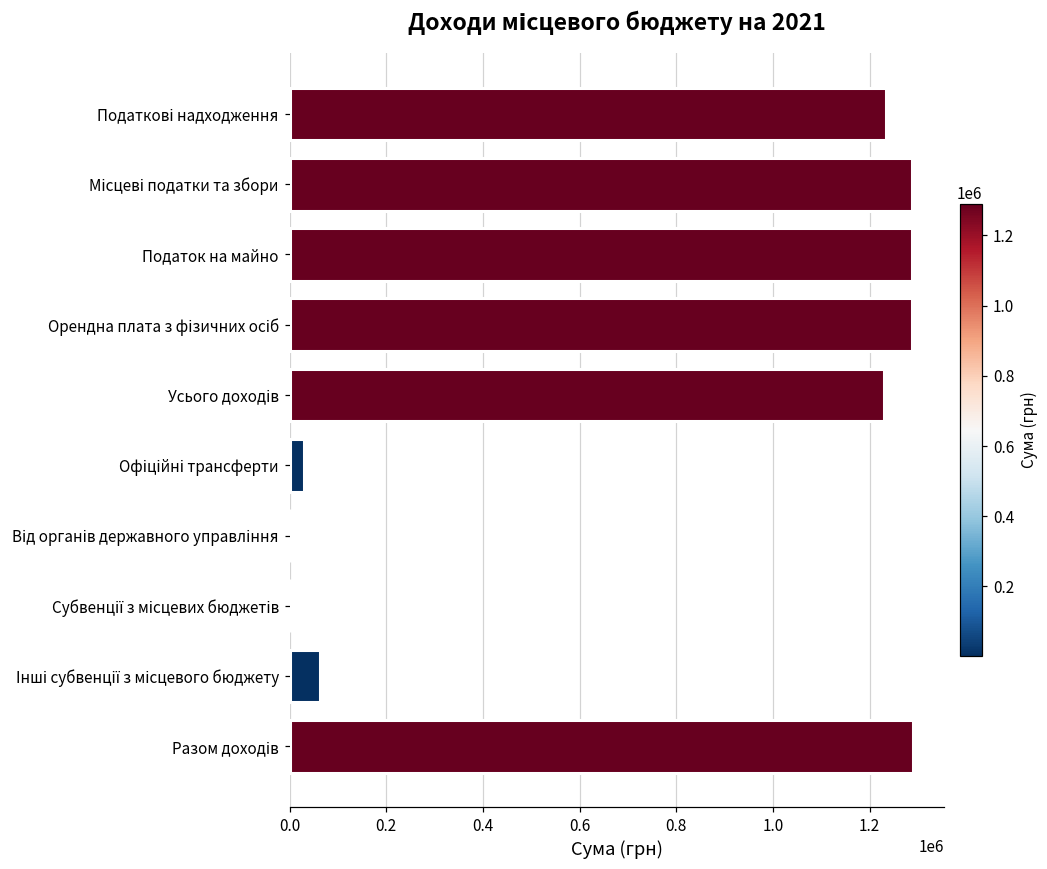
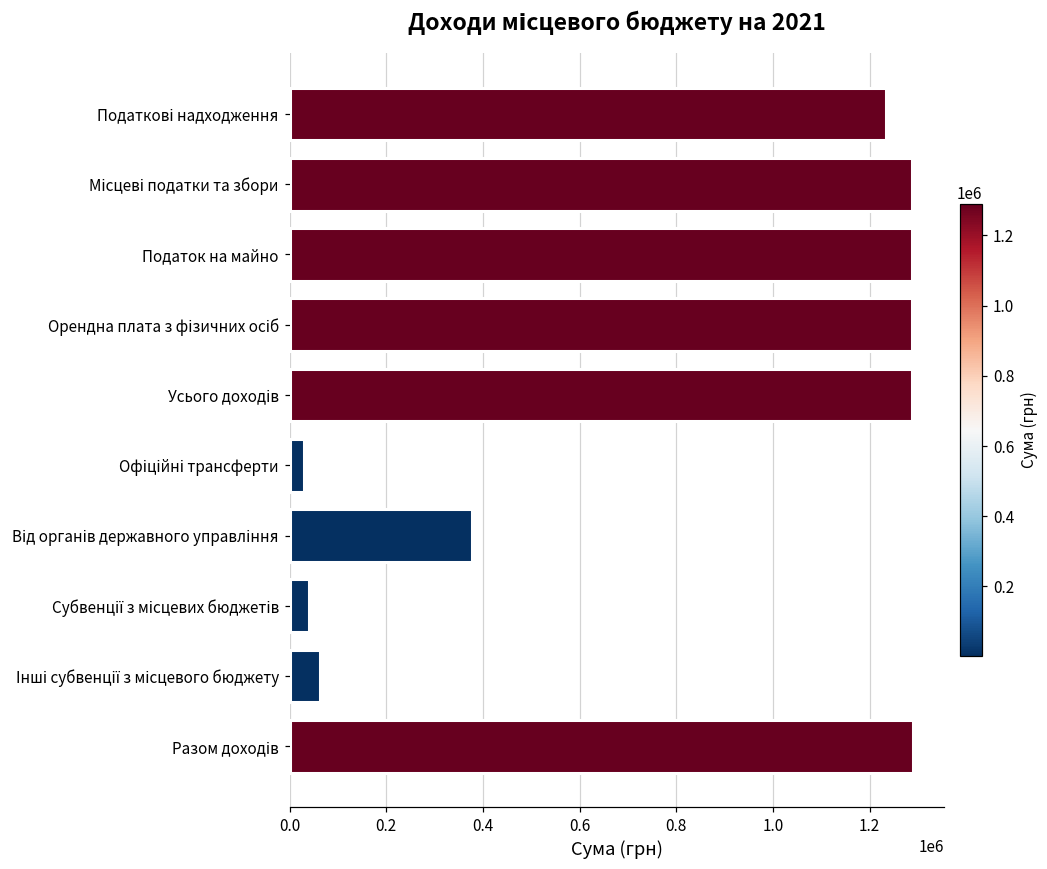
  {
    "Податкові надходження": 1230000,
    "Місцеві податки та збори": 1290000,
    "Податок на майно": 1290000,
    "Орендна плата з фізичних осіб": 1290000,
-   "Усього доходів": 1230000,
+   "Усього доходів": 1290000,
    "Офіційні трансферти": 30000,
-   "Від органів державного управління": 0,
-   "Субвенції з місцевих бюджетів": 0,
+   "Від органів державного управління": 380000,
+   "Субвенції з місцевих бюджетів": 40000,
    "Інші субвенції з місцевого бюджету": 60000,
    "Разом доходів": 1290000
  }
